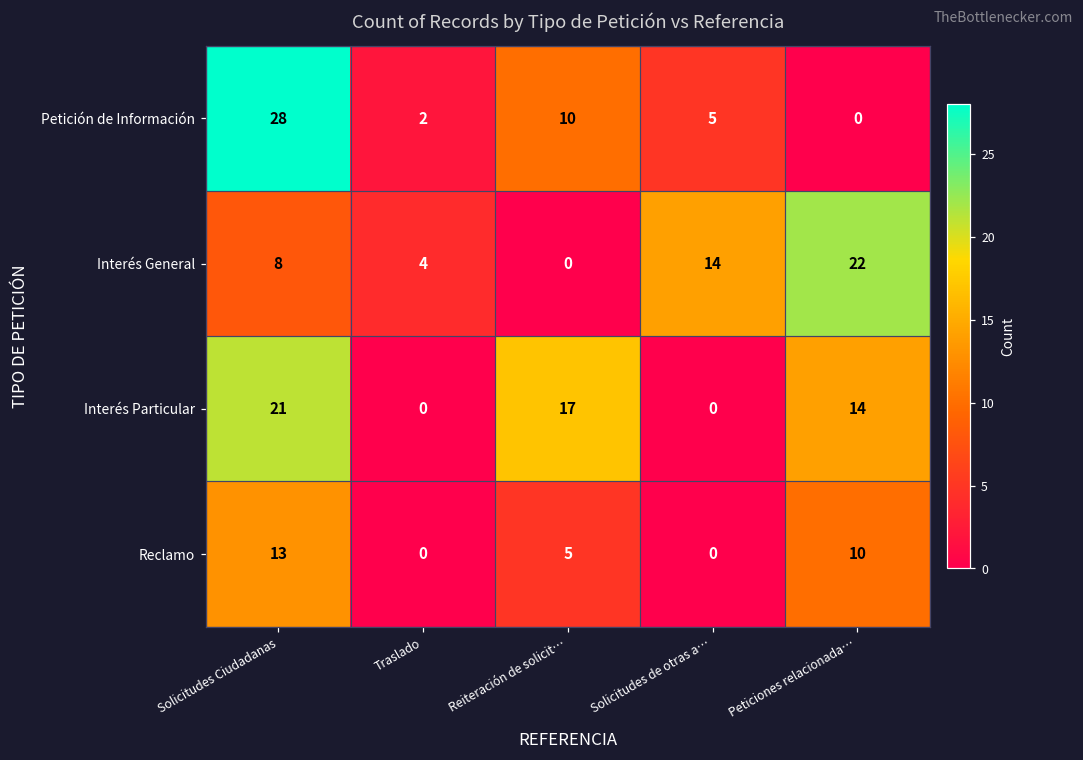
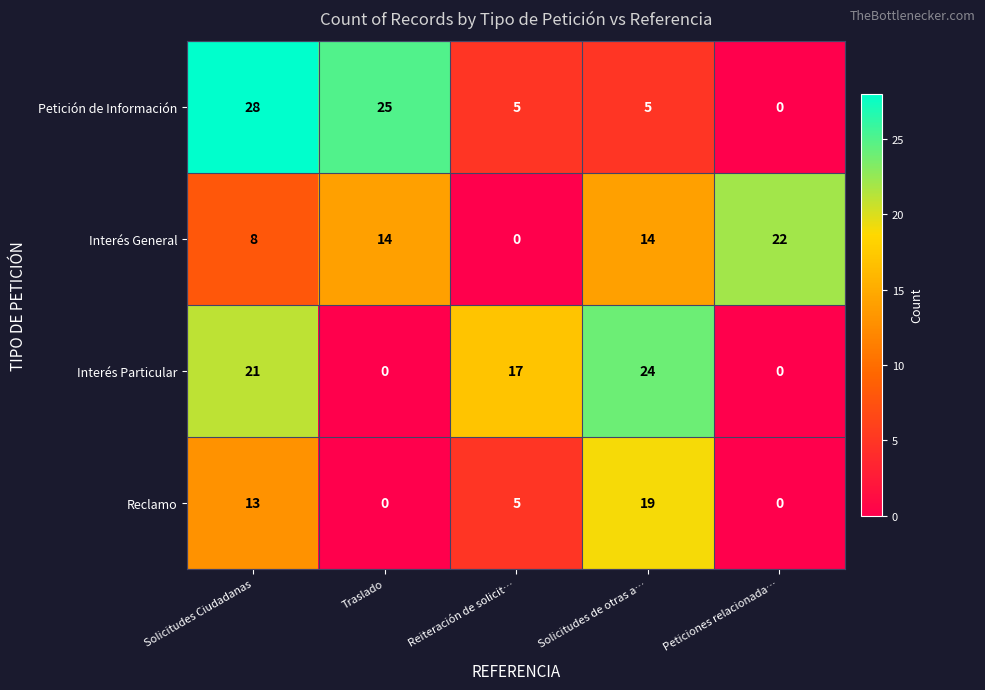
  {
    "Petición de Información": {
      "Solicitudes Ciudadanas": 28,
-     "Traslado": 2,
-     "Reiteración de solicit…": 10,
+     "Traslado": 25,
+     "Reiteración de solicit…": 5,
      "Solicitudes de otras a…": 5,
      "Peticiones relacionada…": 0
    },
    "Interés General": {
      "Solicitudes Ciudadanas": 8,
-     "Traslado": 4,
+     "Traslado": 14,
      "Reiteración de solicit…": 0,
      "Solicitudes de otras a…": 14,
      "Peticiones relacionada…": 22
    },
    "Interés Particular": {
      "Solicitudes Ciudadanas": 21,
      "Traslado": 0,
      "Reiteración de solicit…": 17,
-     "Solicitudes de otras a…": 0,
-     "Peticiones relacionada…": 14
+     "Solicitudes de otras a…": 24,
+     "Peticiones relacionada…": 0
    },
    "Reclamo": {
      "Solicitudes Ciudadanas": 13,
      "Traslado": 0,
      "Reiteración de solicit…": 5,
-     "Solicitudes de otras a…": 0,
-     "Peticiones relacionada…": 10
+     "Solicitudes de otras a…": 19,
+     "Peticiones relacionada…": 0
    }
  }
